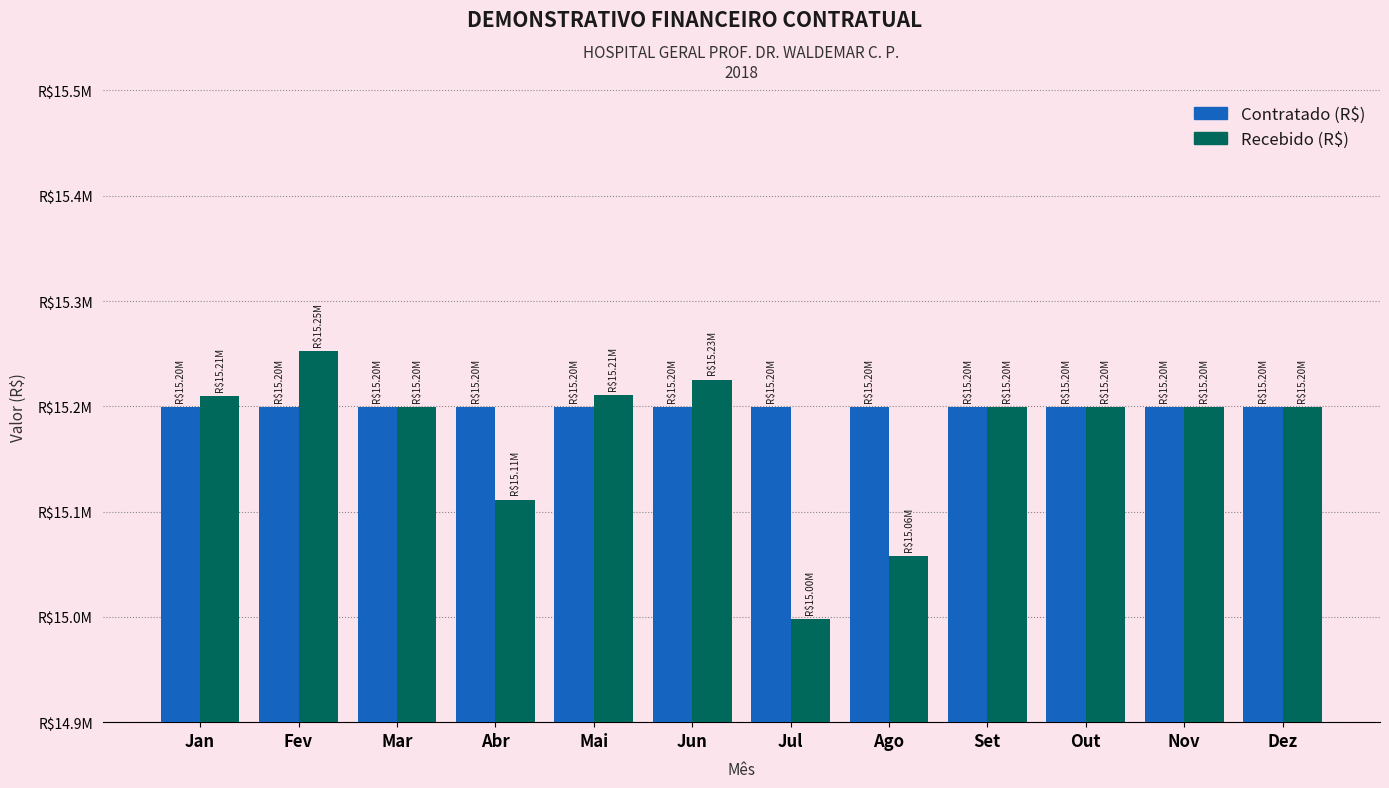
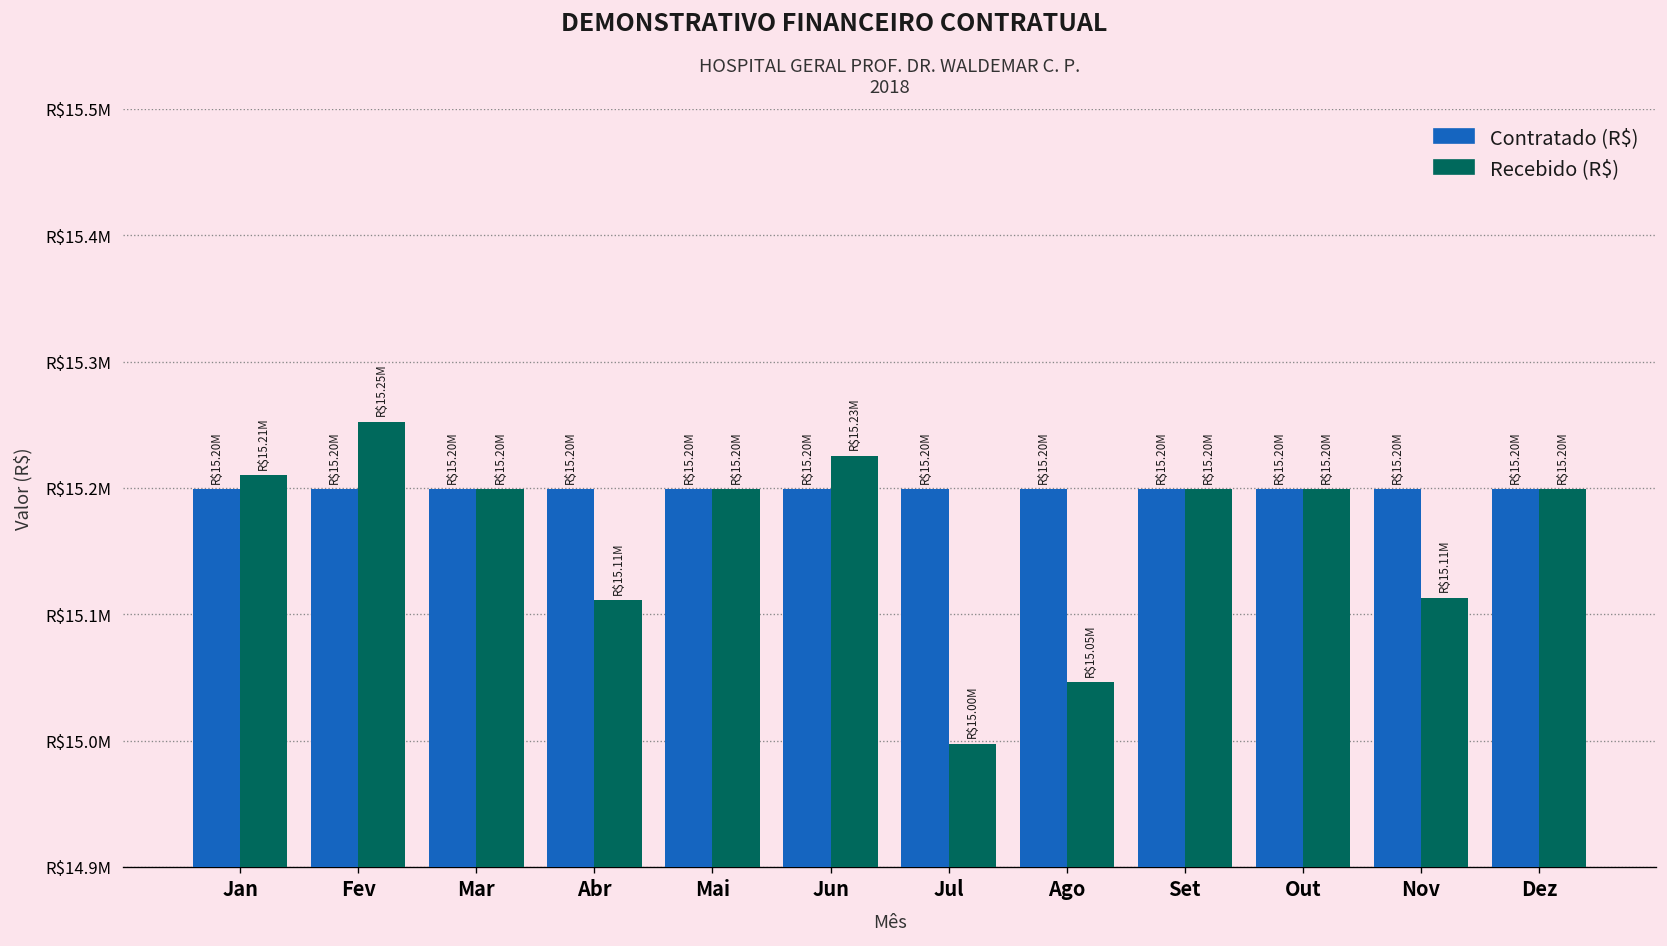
  {
    "Contratado (R$)": {
      "Jan": "$15.20M",
      "Fev": "$15.20M",
      "Mar": "$15.20M",
      "Abr": "$15.20M",
      "Mai": "$15.20M",
      "Jun": "$15.20M",
      "Jul": "$15.20M",
      "Ago": "$15.20M",
      "Set": "$15.20M",
      "Out": "$15.20M",
      "Nov": "$15.20M",
      "Dez": "$15.20M"
    },
    "Recebido (R$)": {
      "Jan": "$15.21M",
      "Fev": "$15.25M",
      "Mar": "$15.20M",
      "Abr": "$15.11M",
-     "Mai": "$15.21M",
+     "Mai": "$15.20M",
      "Jun": "$15.23M",
      "Jul": "$15.00M",
-     "Ago": "$15.06M",
+     "Ago": "$15.05M",
      "Set": "$15.20M",
      "Out": "$15.20M",
-     "Nov": "$15.20M",
+     "Nov": "$15.11M",
      "Dez": "$15.20M"
    }
  }
